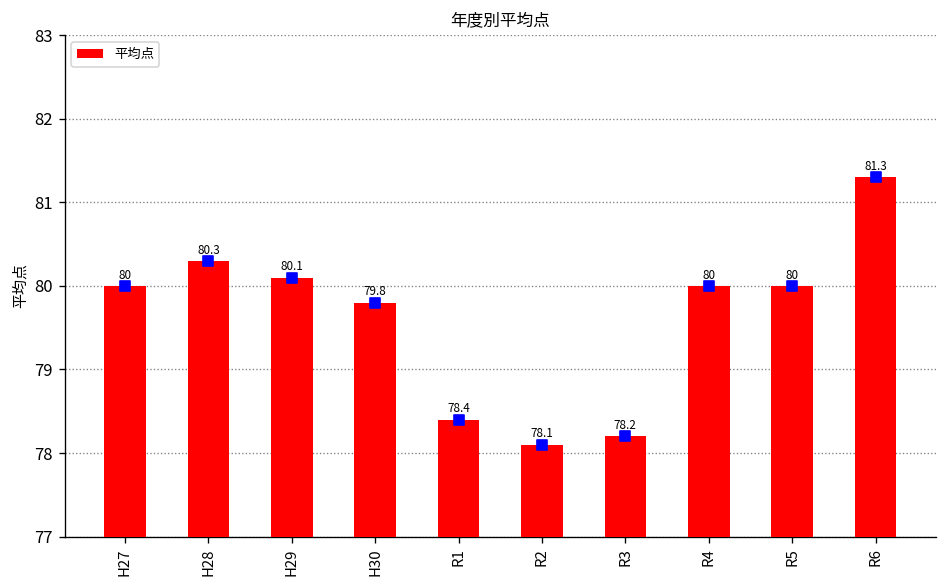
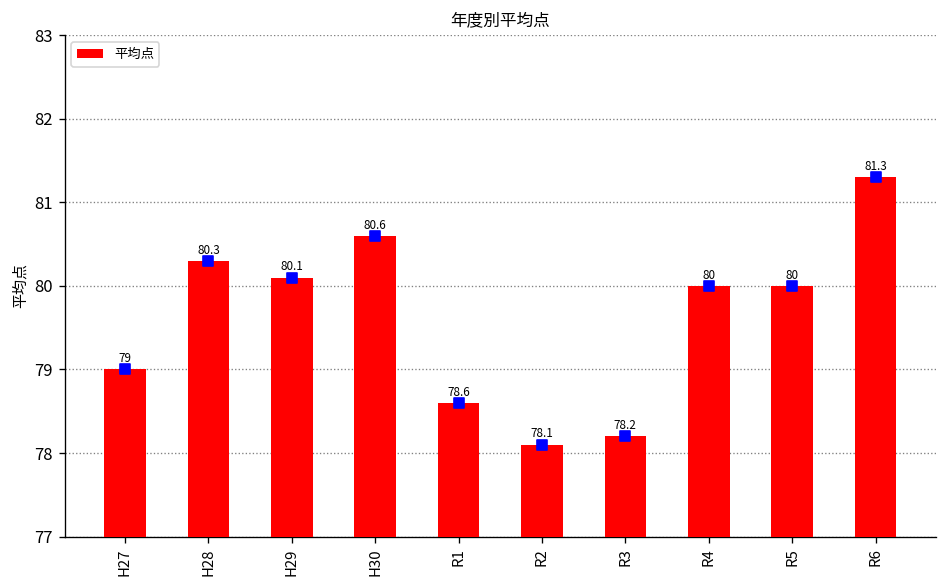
  {
-   "H27": 80,
-   "H30": 79.8,
-   "R1": 78.4
+   "H27": 79,
+   "H30": 80.6,
+   "R1": 78.6
  }
